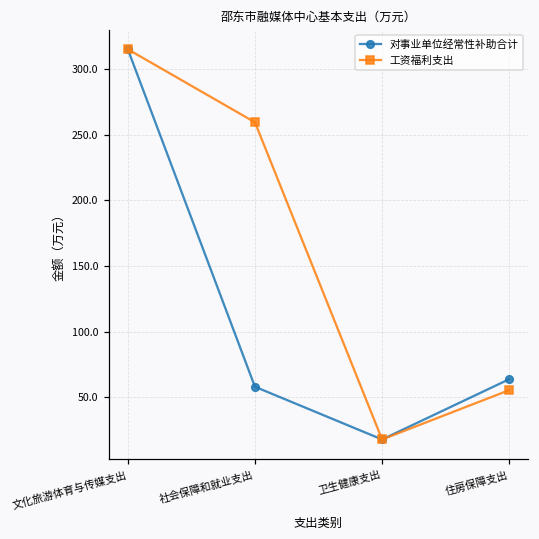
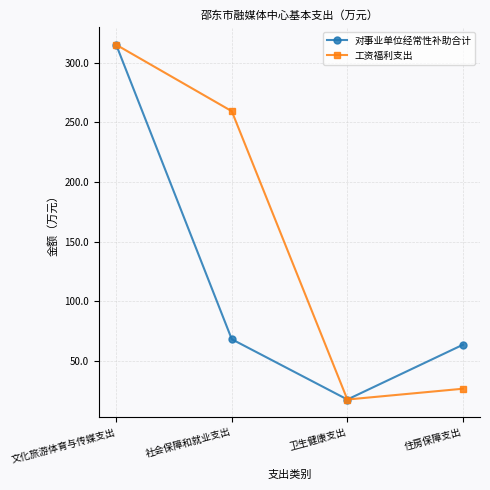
  {
    "对事业单位经常性补助合计": {
-     "社会保障和就业支出": 58,
+     "社会保障和就业支出": 68,
      "住房保障支出": 64
    },
    "工资福利支出": {
      "社会保障和就业支出": 259,
-     "住房保障支出": 55
+     "住房保障支出": 27
    }
  }
